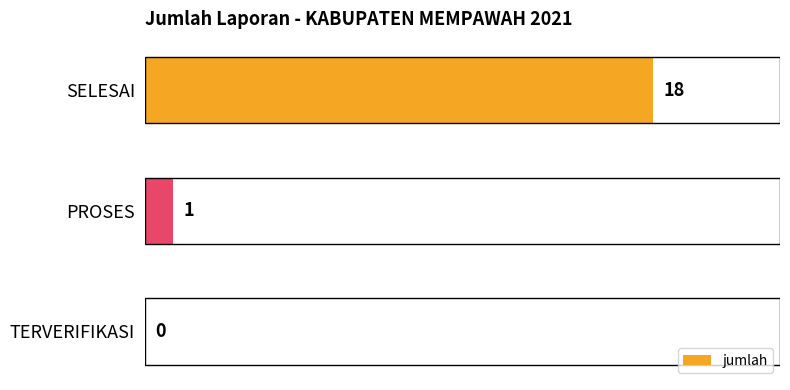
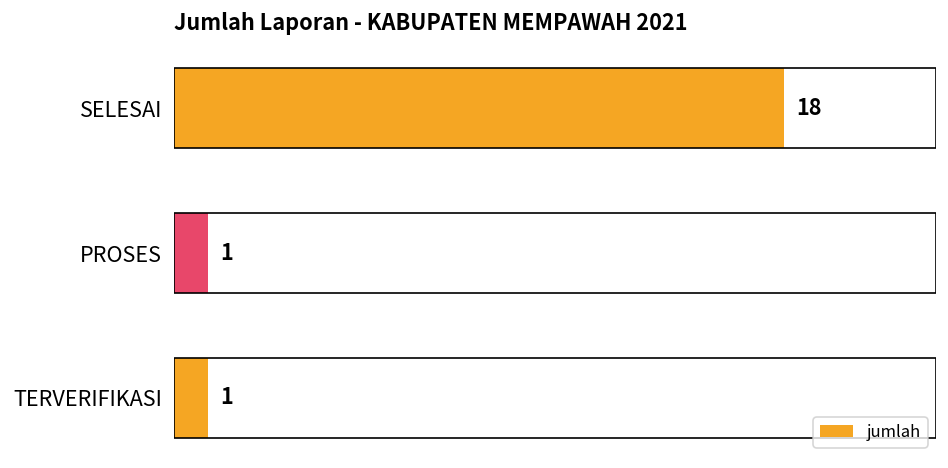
  {
    "SELESAI": 18,
    "PROSES": 1,
-   "TERVERIFIKASI": 0
+   "TERVERIFIKASI": 1
  }
